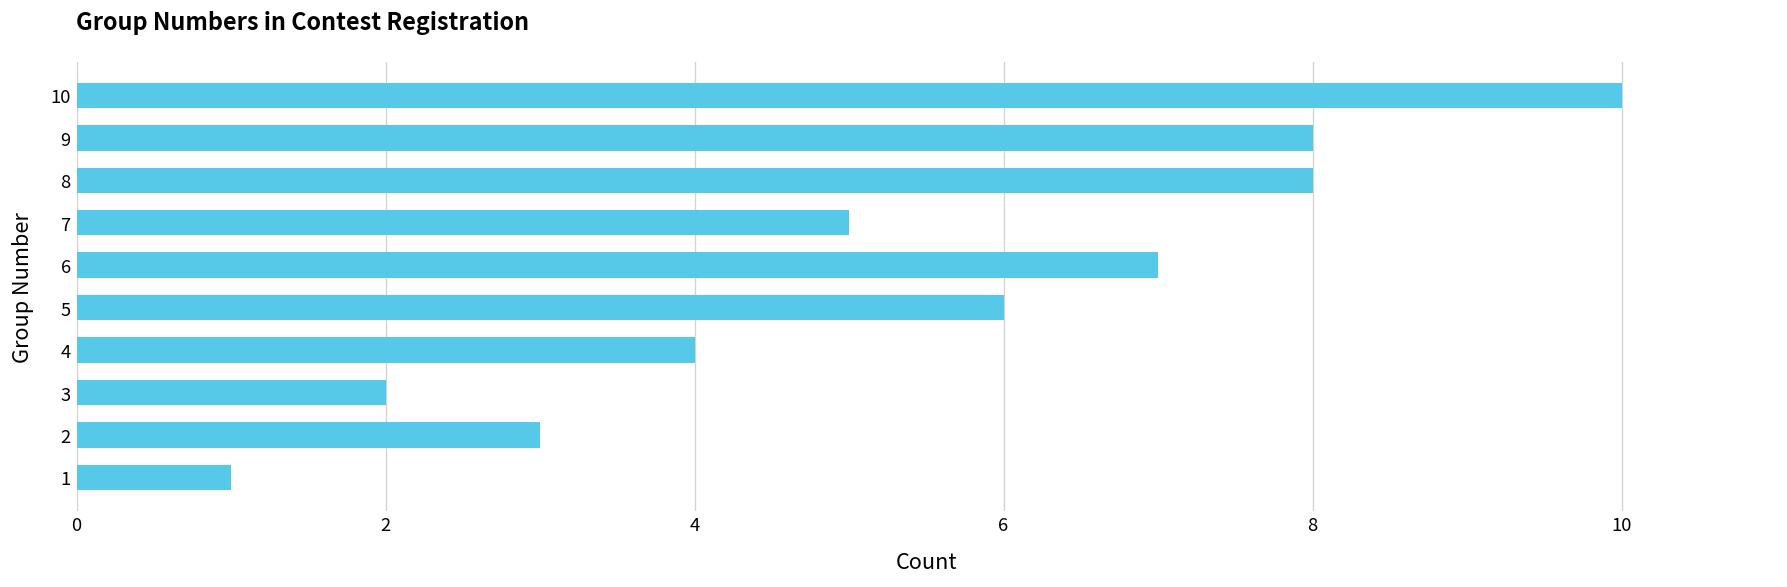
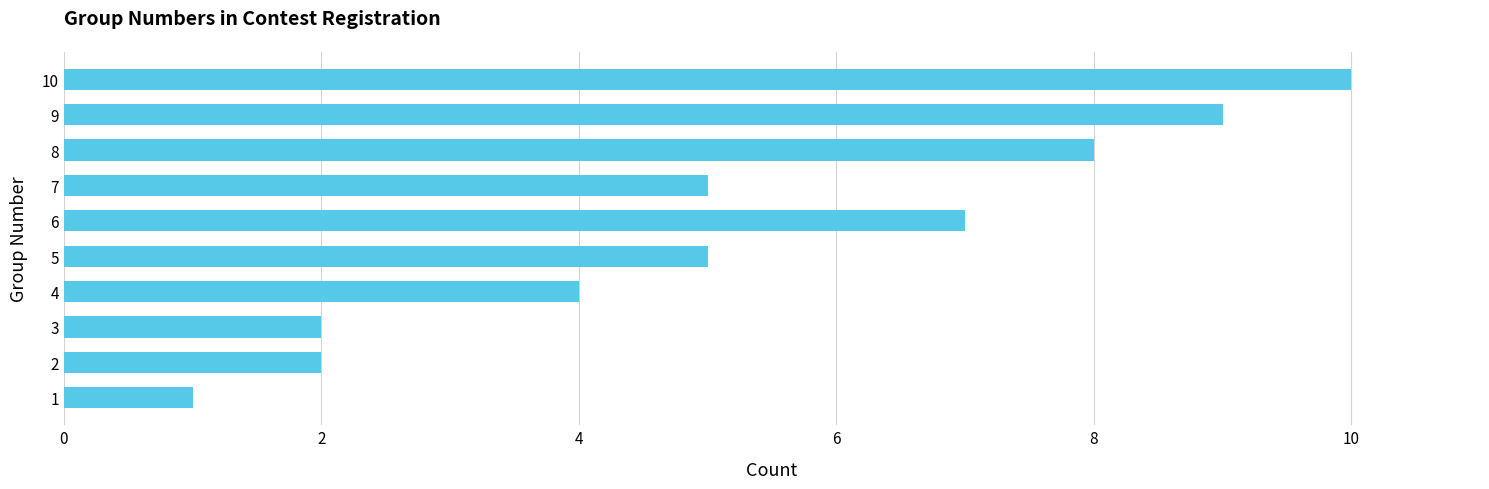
  {
    "10": 10,
-   "9": 8,
+   "9": 9,
    "8": 8,
    "7": 5,
    "6": 7,
-   "5": 6,
+   "5": 5,
    "4": 4,
    "3": 2,
-   "2": 3,
+   "2": 2,
    "1": 1
  }
